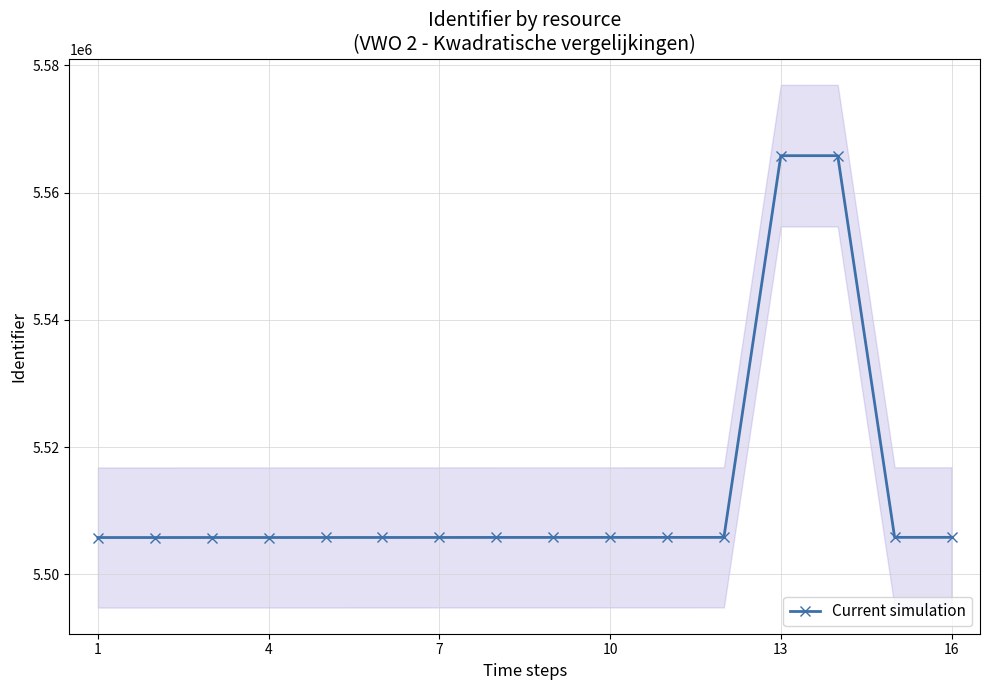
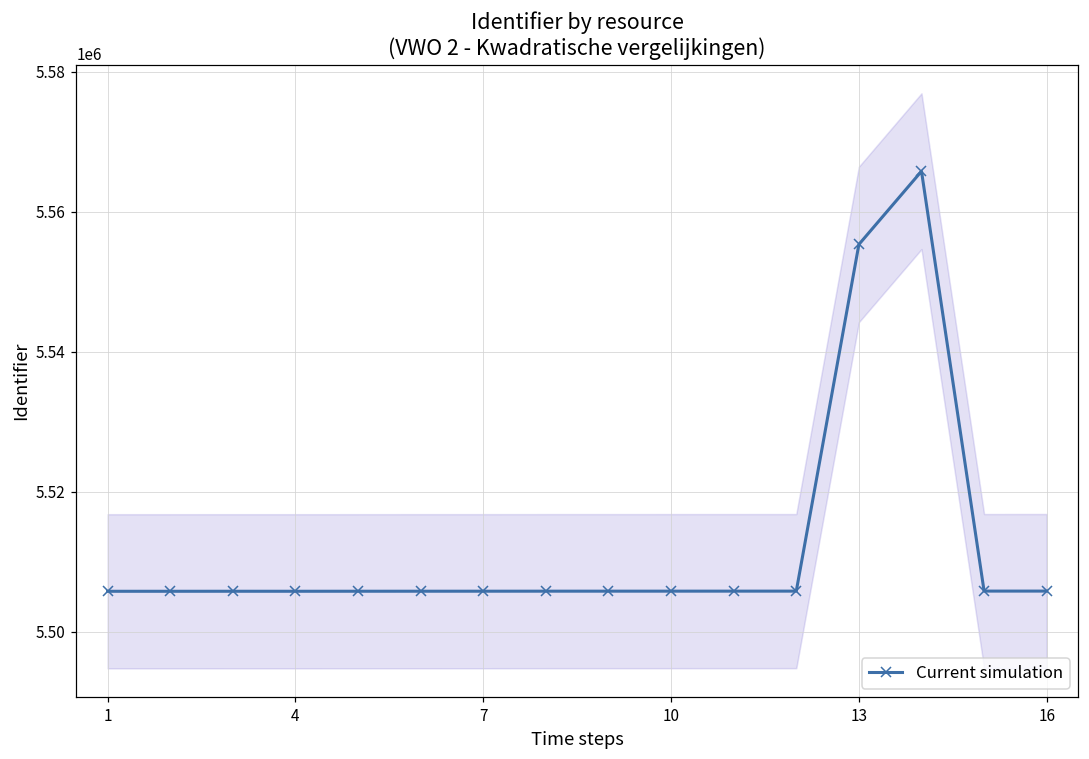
  {
    "Current simulation": {
      "1": 5506000,
      "4": 5506000,
      "7": 5506000,
      "10": 5506000,
-     "13": 5566000,
+     "13": 5555000,
      "16": 5506000
    }
  }
